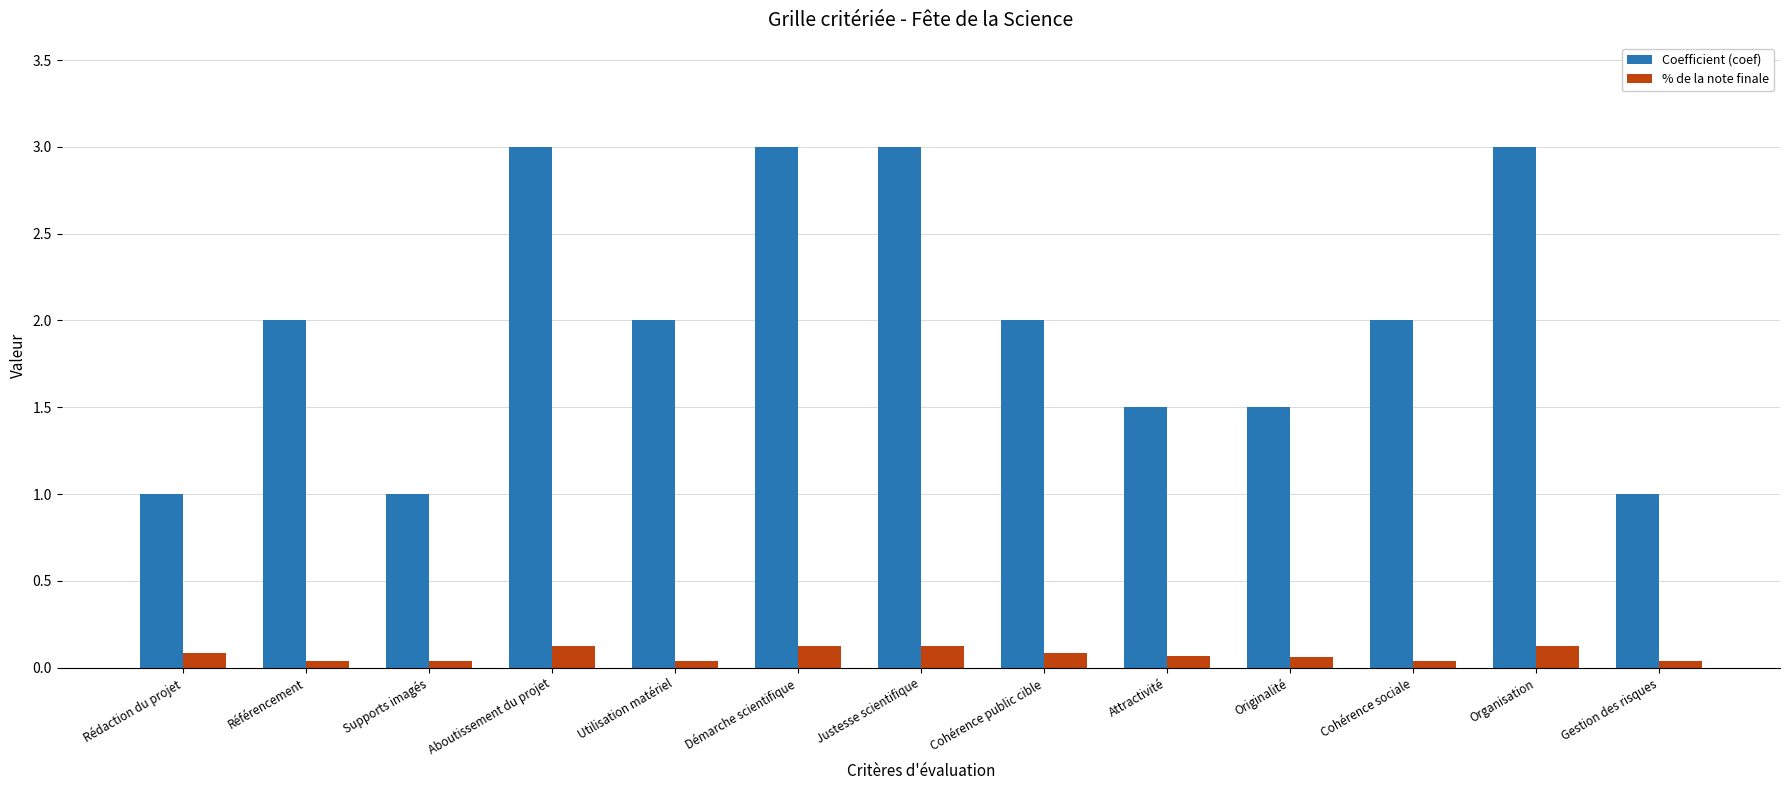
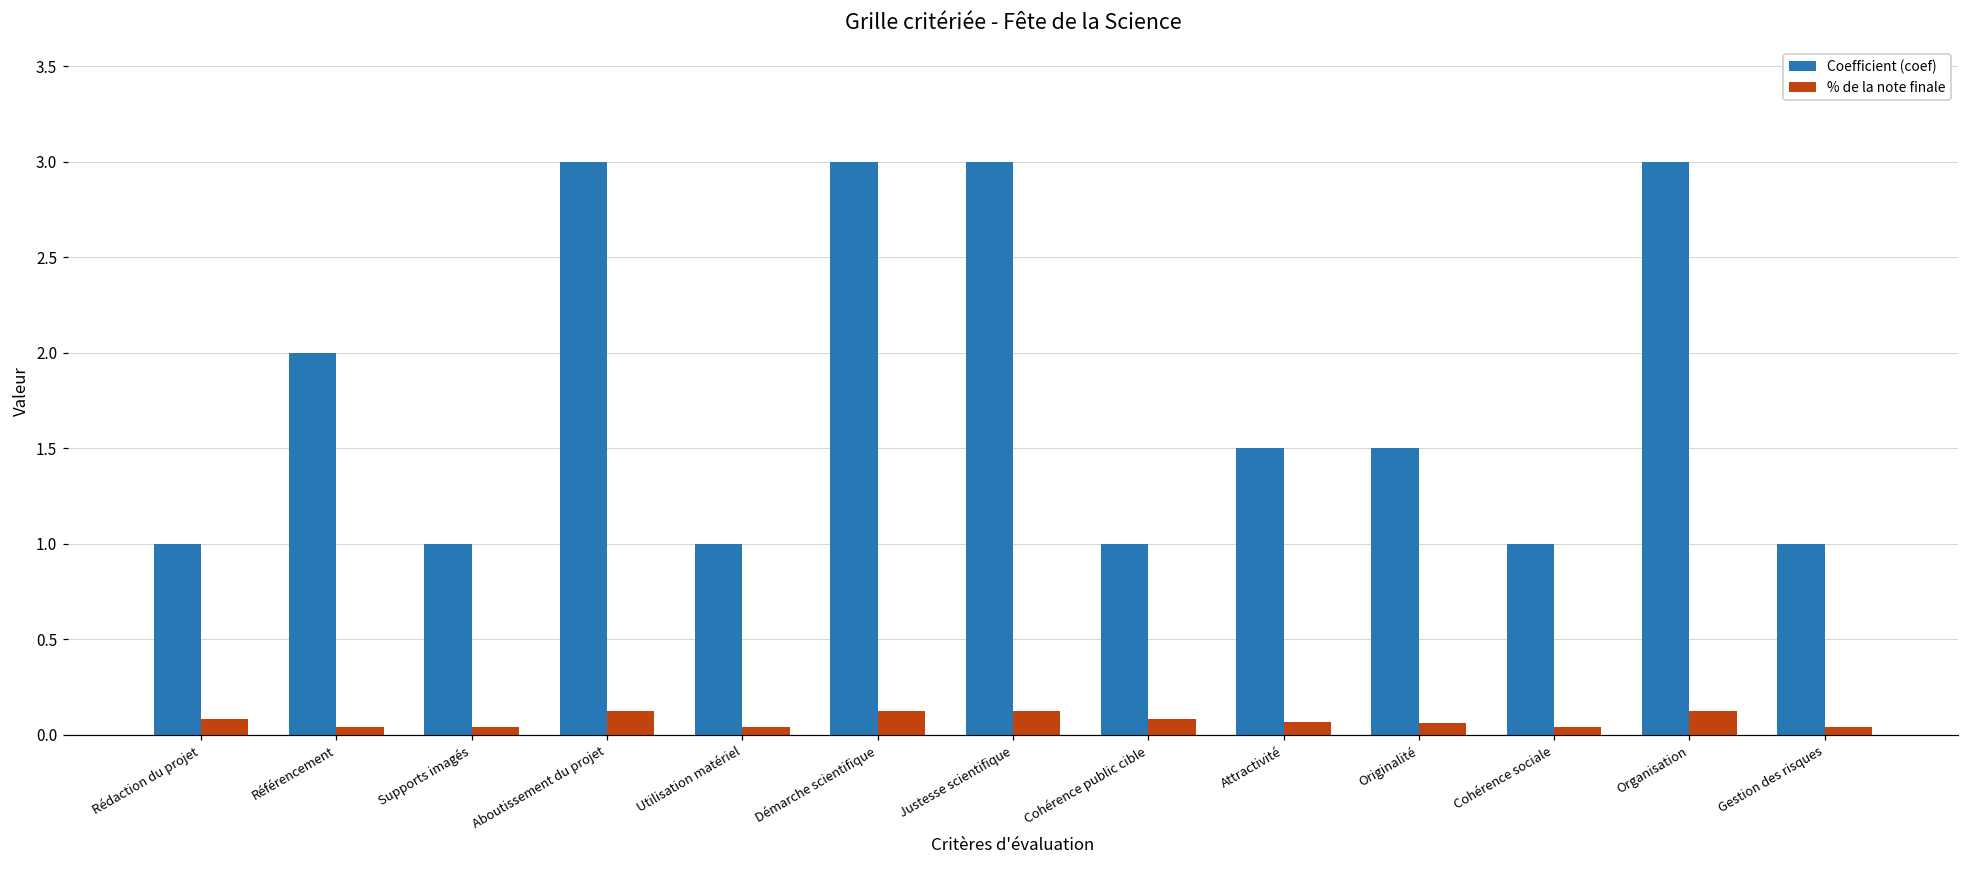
  {
    "Coefficient (coef)": {
      "Rédaction du projet": 1,
      "Référencement": 2,
      "Supports imagés": 1,
      "Aboutissement du projet": 3,
-     "Utilisation matériel": 2,
+     "Utilisation matériel": 1,
      "Démarche scientifique": 3,
      "Justesse scientifique": 3,
-     "Cohérence public cible": 2,
+     "Cohérence public cible": 1,
      "Attractivité": 1.50,
      "Originalité": 1.50,
-     "Cohérence sociale": 2,
+     "Cohérence sociale": 1,
      "Organisation": 3,
      "Gestion des risques": 1
    },
    "% de la note finale": {
      "Rédaction du projet": 0.08,
      "Référencement": 0.04,
      "Supports imagés": 0.04,
      "Aboutissement du projet": 0.13,
      "Utilisation matériel": 0.04,
      "Démarche scientifique": 0.13,
      "Justesse scientifique": 0.13,
      "Cohérence public cible": 0.08,
      "Attractivité": 0.07,
      "Originalité": 0.06,
      "Cohérence sociale": 0.04,
      "Organisation": 0.13,
      "Gestion des risques": 0.04
    }
  }
